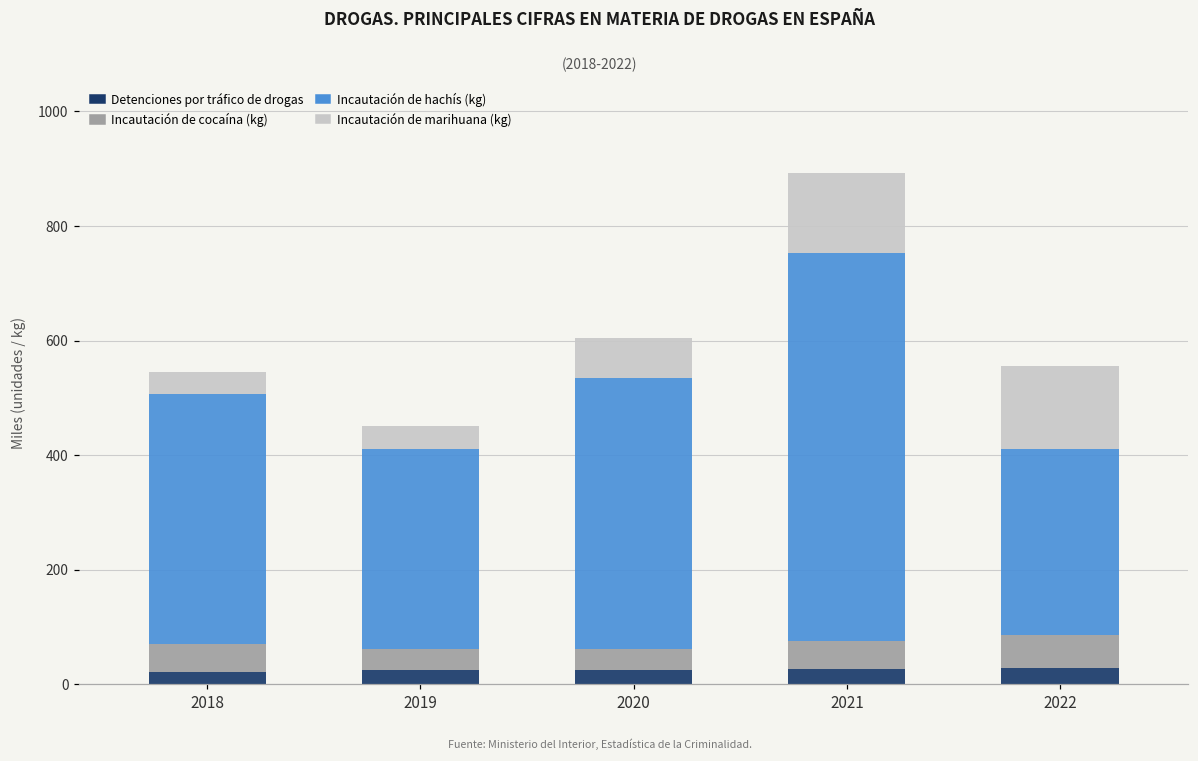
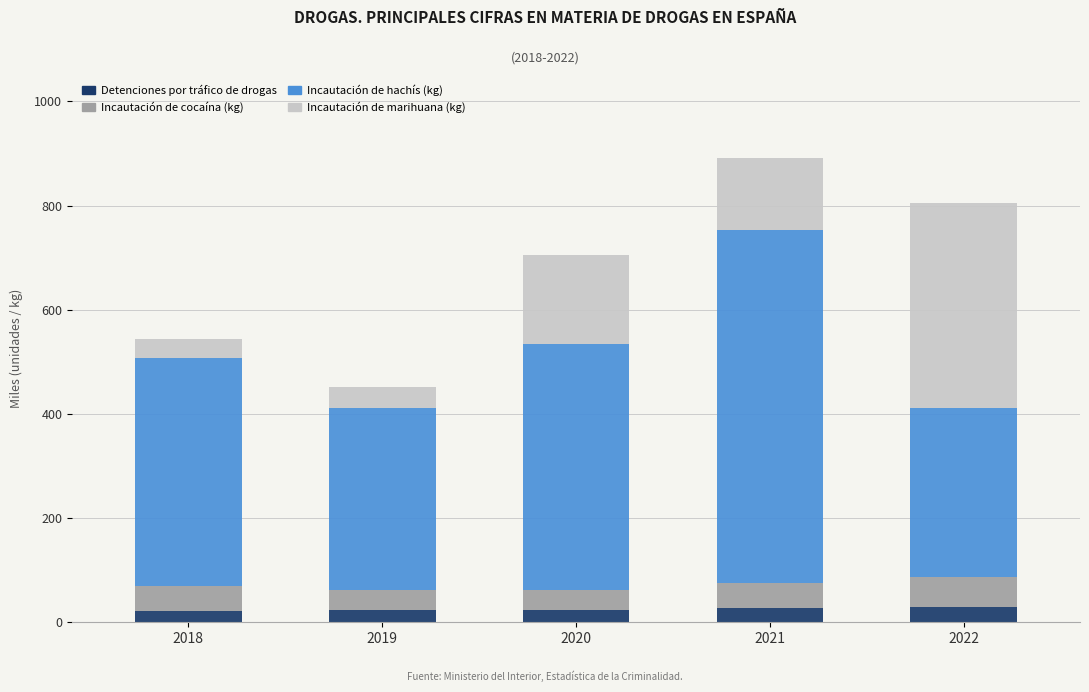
  {
    "Detenciones por tráfico de drogas": {
      "2018": 20,
      "2019": 20,
      "2020": 20,
      "2021": 30,
      "2022": 30
    },
    "Incautación de cocaína (kg)": {
      "2018": 50,
      "2019": 40,
      "2020": 40,
      "2021": 50,
      "2022": 60
    },
    "Incautación de hachís (kg)": {
      "2018": 440,
      "2019": 350,
      "2020": 470,
      "2021": 680,
      "2022": 320
    },
    "Incautación de marihuana (kg)": {
      "2018": 40,
      "2019": 40,
-     "2020": 70,
+     "2020": 170,
      "2021": 140,
-     "2022": 140
+     "2022": 390
    }
  }
